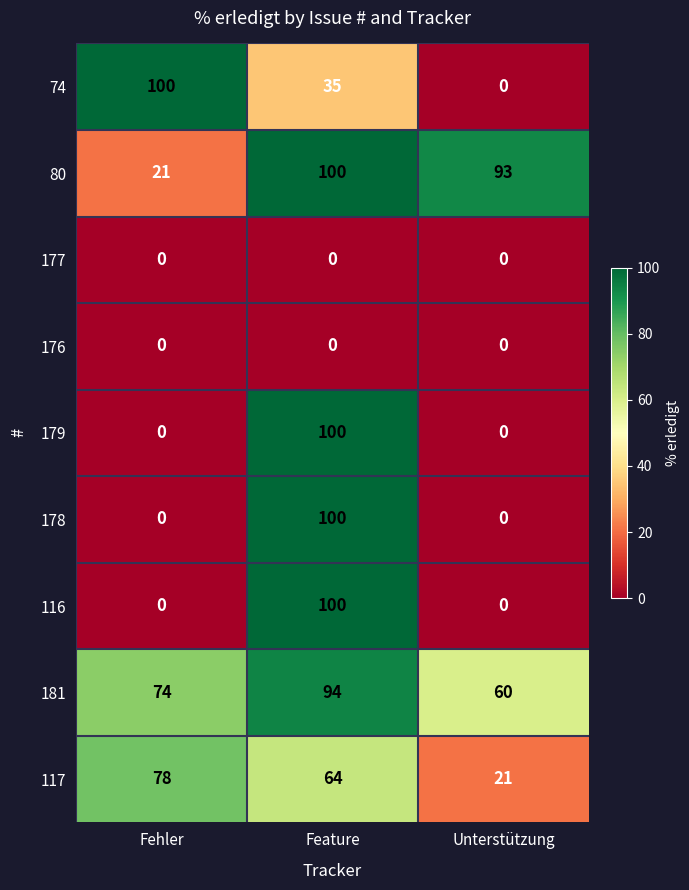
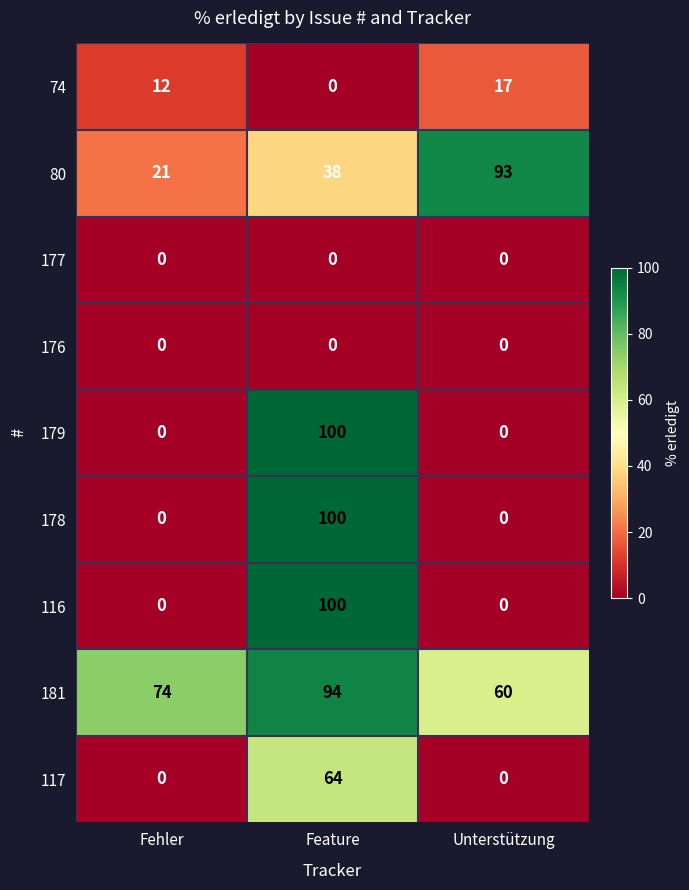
  {
    "74": {
-     "Fehler": 100,
-     "Feature": 35,
-     "Unterstützung": 0
+     "Fehler": 12,
+     "Feature": 0,
+     "Unterstützung": 17
    },
    "80": {
      "Fehler": 21,
-     "Feature": 100,
+     "Feature": 38,
      "Unterstützung": 93
    },
    "177": {
      "Fehler": 0,
      "Feature": 0,
      "Unterstützung": 0
    },
    "176": {
      "Fehler": 0,
      "Feature": 0,
      "Unterstützung": 0
    },
    "179": {
      "Fehler": 0,
      "Feature": 100,
      "Unterstützung": 0
    },
    "178": {
      "Fehler": 0,
      "Feature": 100,
      "Unterstützung": 0
    },
    "116": {
      "Fehler": 0,
      "Feature": 100,
      "Unterstützung": 0
    },
    "181": {
      "Fehler": 74,
      "Feature": 94,
      "Unterstützung": 60
    },
    "117": {
-     "Fehler": 78,
+     "Fehler": 0,
      "Feature": 64,
-     "Unterstützung": 21
+     "Unterstützung": 0
    }
  }
